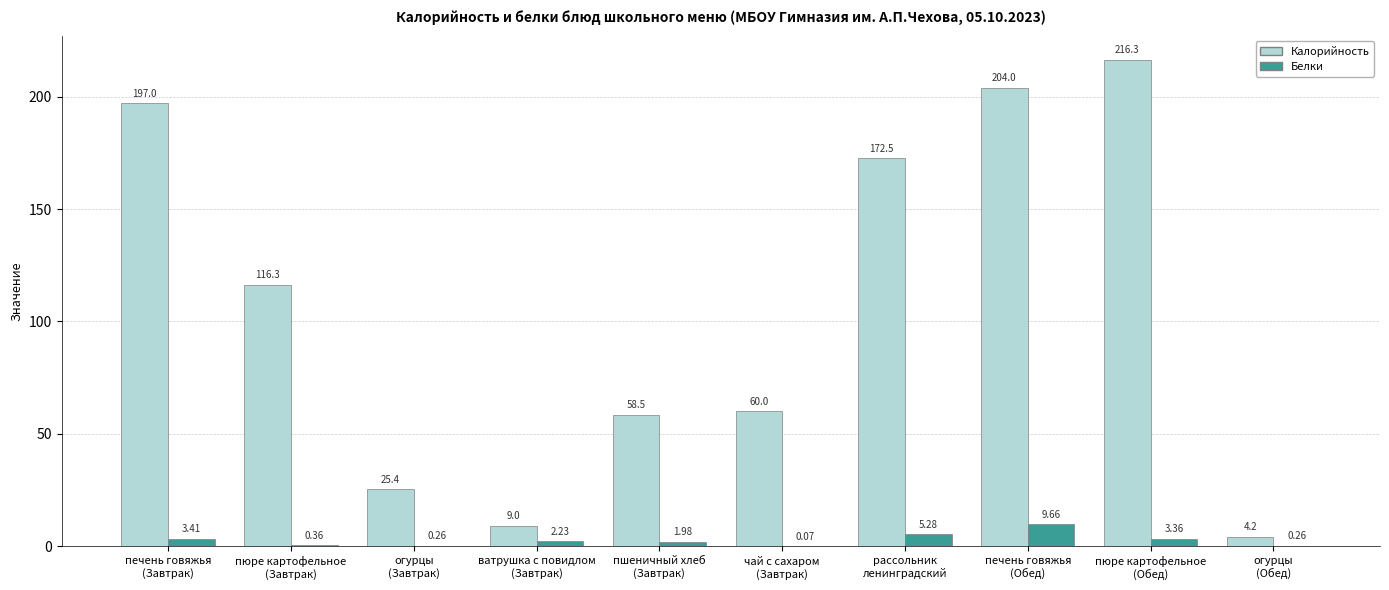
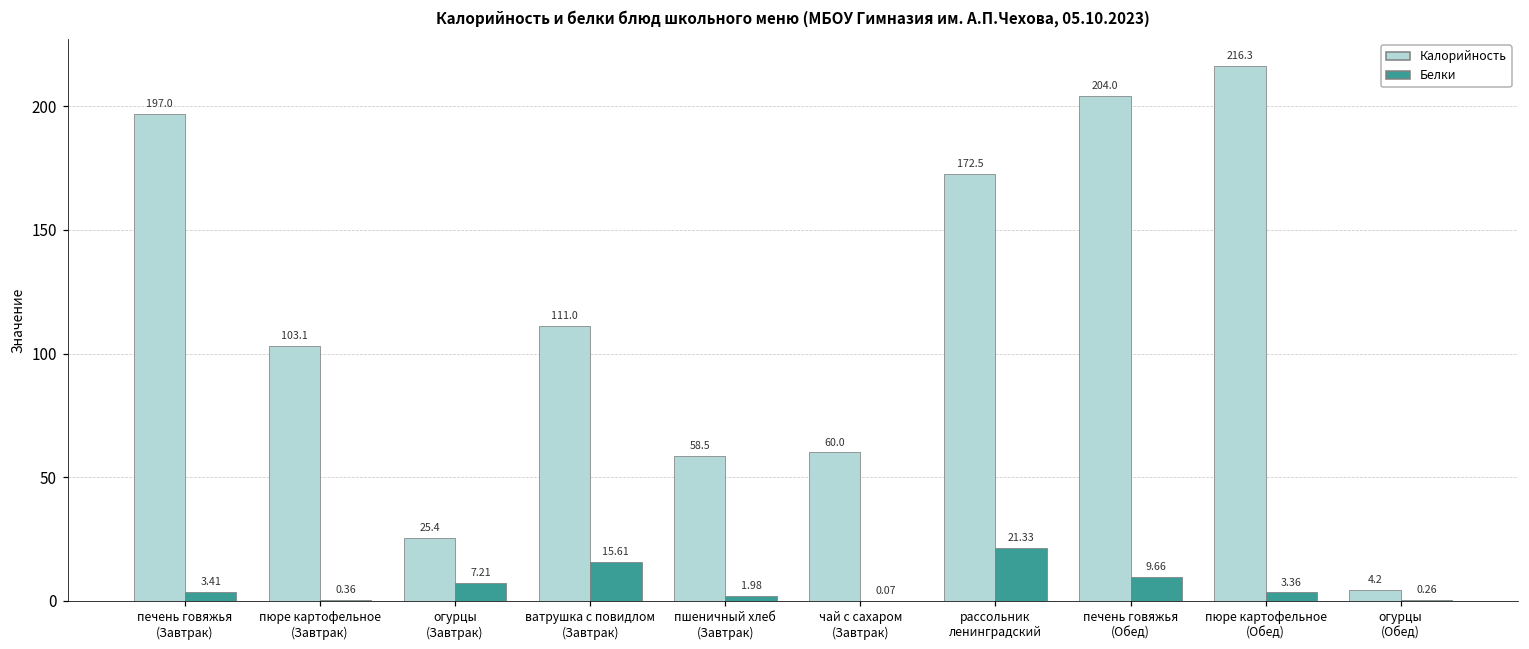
  {
    "Калорийность": {
      "печень говяжья (Завтрак)": 197.0,
-     "пюре картофельное (Завтрак)": 116.3,
+     "пюре картофельное (Завтрак)": 103.1,
      "огурцы (Завтрак)": 25.4,
-     "ватрушка с повидлом (Завтрак)": 9.0,
+     "ватрушка с повидлом (Завтрак)": 111.0,
      "пшеничный хлеб (Завтрак)": 58.5,
      "чай с сахаром (Завтрак)": 60.0,
      "рассольник ленинградский": 172.5,
      "печень говяжья (Обед)": 204.0,
      "пюре картофельное (Обед)": 216.3,
      "огурцы (Обед)": 4.2
    },
    "Белки": {
      "печень говяжья (Завтрак)": 3.41,
      "пюре картофельное (Завтрак)": 0.36,
-     "огурцы (Завтрак)": 0.26,
-     "ватрушка с повидлом (Завтрак)": 2.23,
+     "огурцы (Завтрак)": 7.21,
+     "ватрушка с повидлом (Завтрак)": 15.61,
      "пшеничный хлеб (Завтрак)": 1.98,
      "чай с сахаром (Завтрак)": 0.07,
-     "рассольник ленинградский": 5.28,
+     "рассольник ленинградский": 21.33,
      "печень говяжья (Обед)": 9.66,
      "пюре картофельное (Обед)": 3.36,
      "огурцы (Обед)": 0.26
    }
  }
